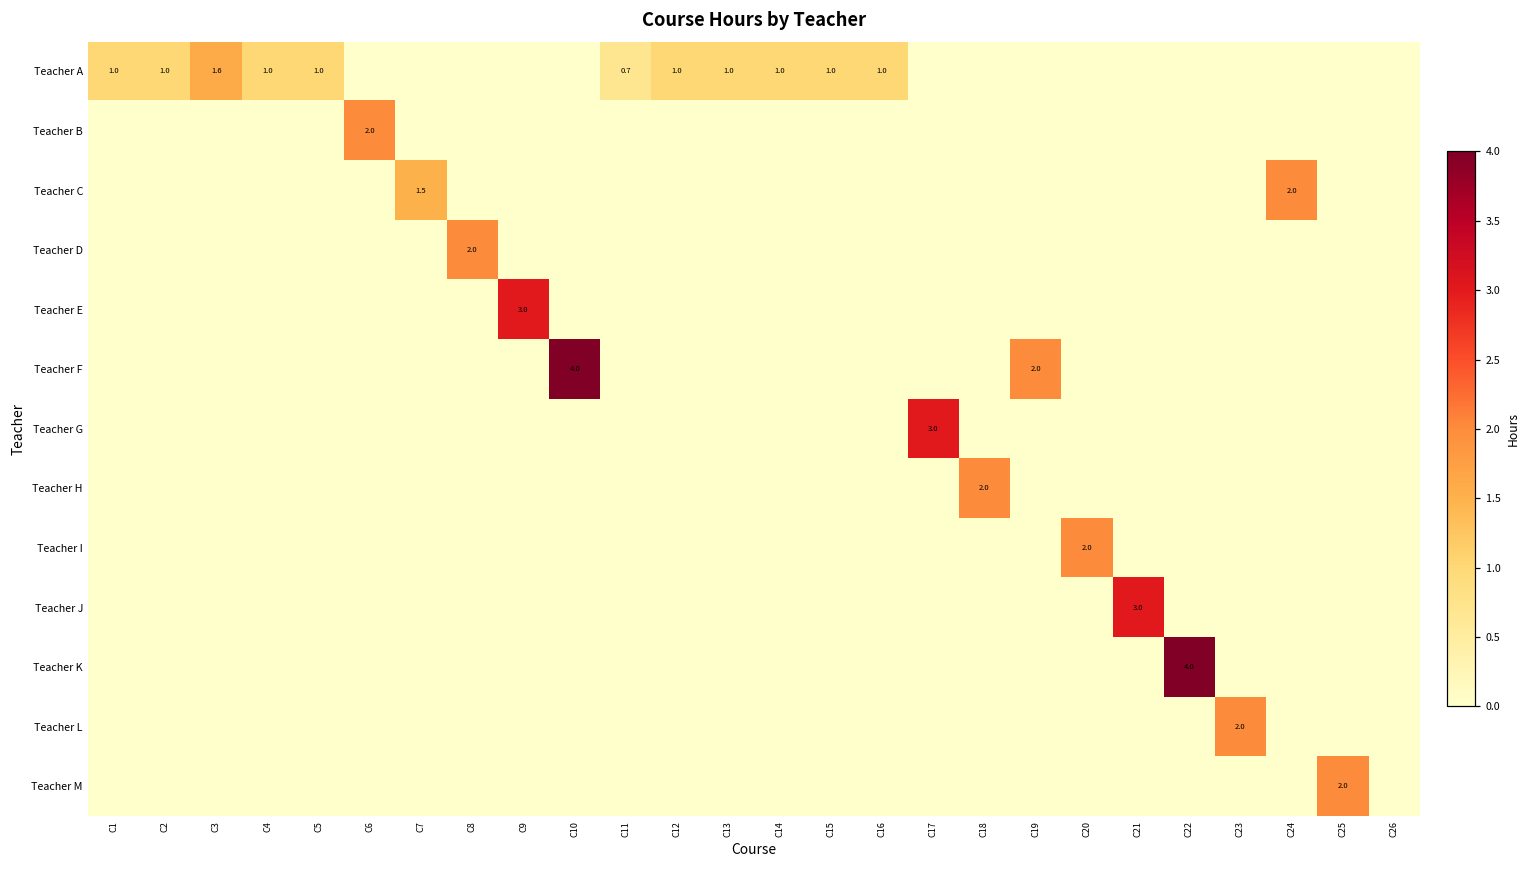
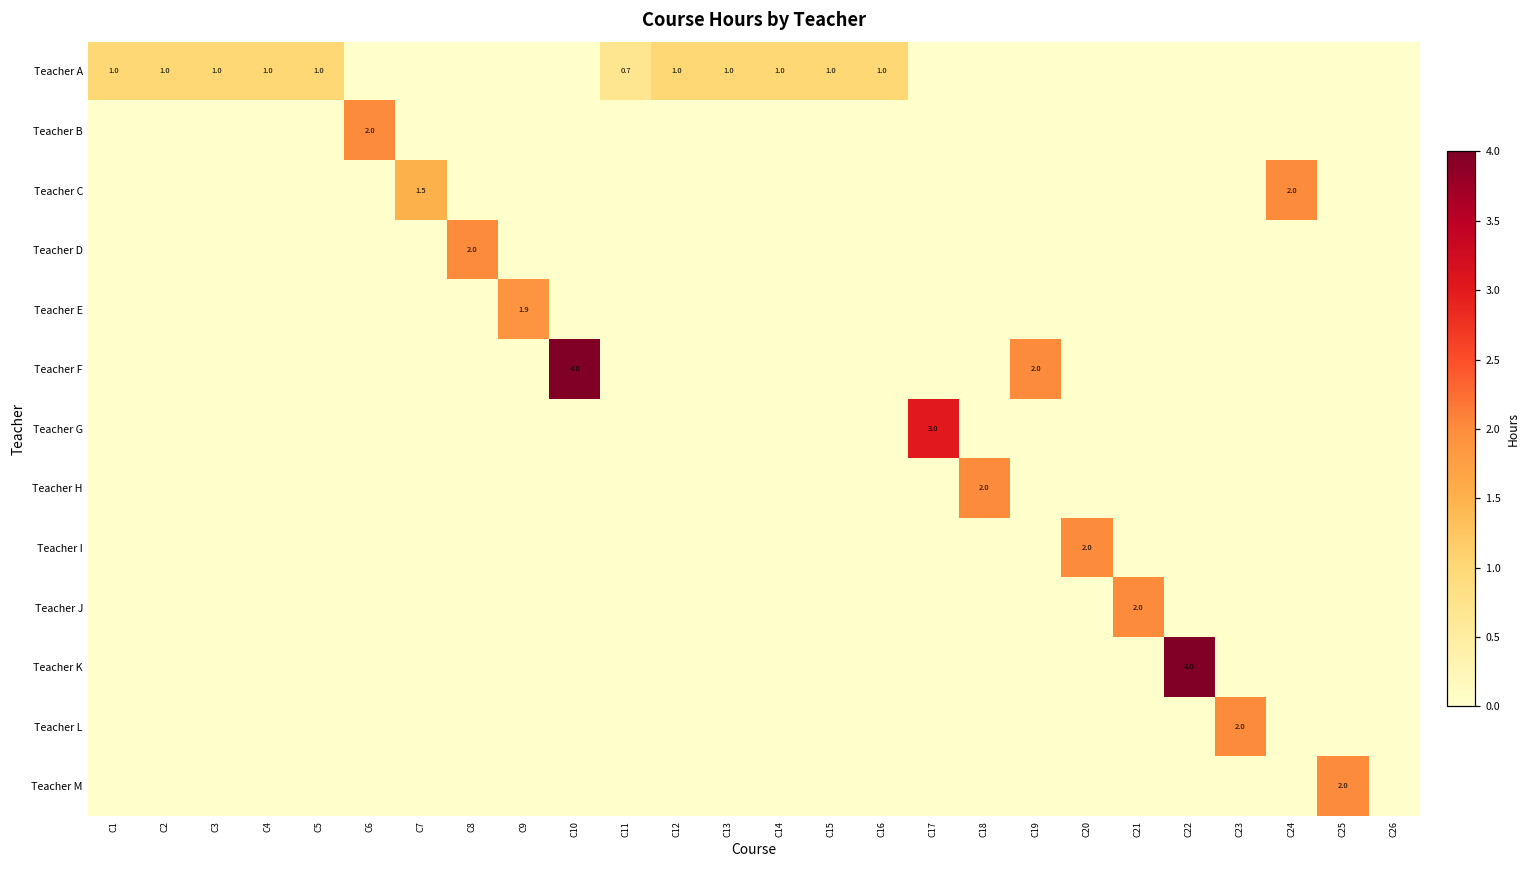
  {
    "Teacher A": {
      "C1": 1.0,
      "C2": 1.0,
-     "C3": 1.6,
+     "C3": 1.0,
      "C4": 1.0,
      "C5": 1.0,
      "C11": 0.7,
      "C12": 1.0,
      "C13": 1.0,
      "C14": 1.0,
      "C15": 1.0,
      "C16": 1.0
    },
    "Teacher B": {
      "C6": 2.0
    },
    "Teacher C": {
      "C7": 1.5,
      "C24": 2.0
    },
    "Teacher D": {
      "C8": 2.0
    },
    "Teacher E": {
-     "C9": 3.0
+     "C9": 1.9
    },
    "Teacher F": {
      "C10": 4.0,
      "C19": 2.0
    },
    "Teacher G": {
      "C17": 3.0
    },
    "Teacher H": {
      "C18": 2.0
    },
    "Teacher I": {
      "C20": 2.0
    },
    "Teacher J": {
-     "C21": 3.0
+     "C21": 2.0
    },
    "Teacher K": {
      "C22": 4.0
    },
    "Teacher L": {
      "C23": 2.0
    },
    "Teacher M": {
      "C25": 2.0
    }
  }
